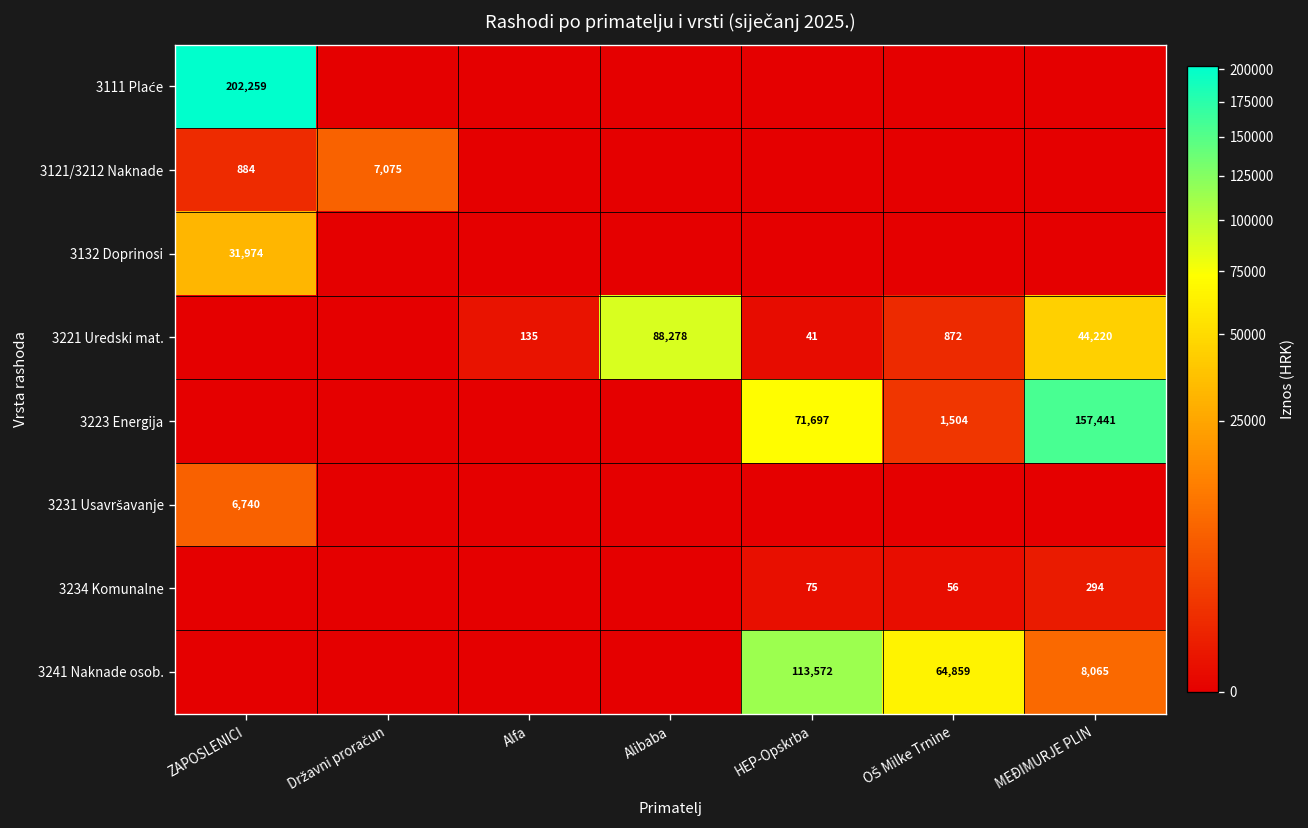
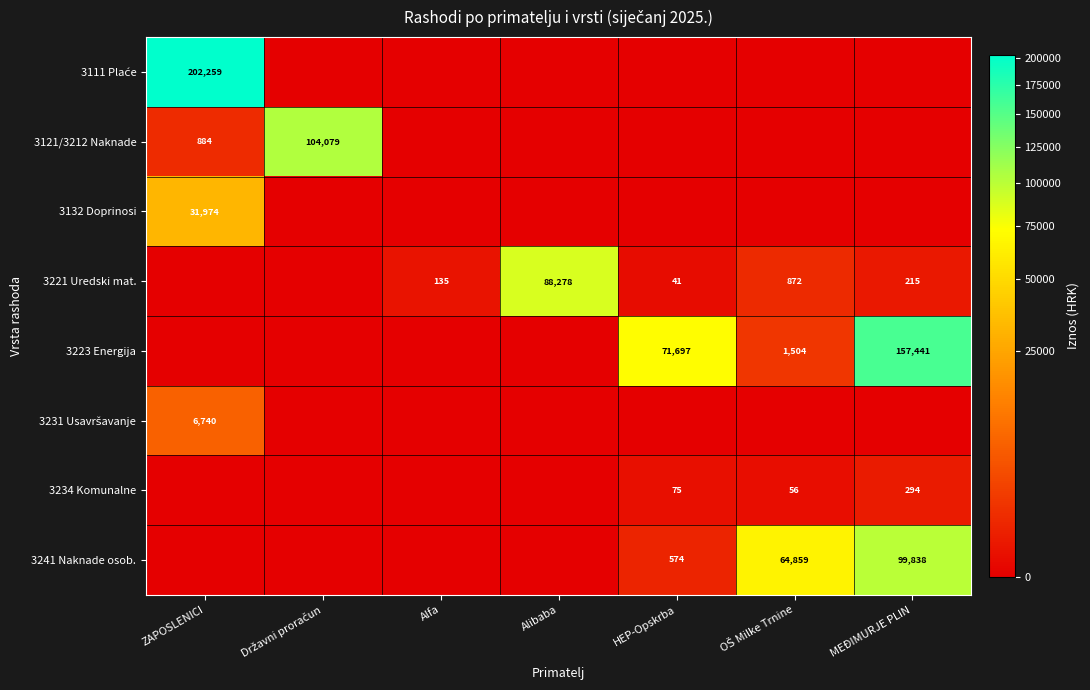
  {
    "3111 Plaće": {
      "ZAPOSLENICI": "202,259"
    },
    "3121/3212 Naknade": {
      "ZAPOSLENICI": "884",
-     "Državni proračun": "7,075"
+     "Državni proračun": "104,079"
    },
    "3132 Doprinosi": {
      "ZAPOSLENICI": "31,974"
    },
    "3221 Uredski mat.": {
      "Alfa": "135",
      "Alibaba": "88,278",
      "HEP-Opskrba": "41",
      "OŠ Milke Trnine": "872",
-     "MEĐIMURJE PLIN": "44,220"
+     "MEĐIMURJE PLIN": "215"
    },
    "3223 Energija": {
      "HEP-Opskrba": "71,697",
      "OŠ Milke Trnine": "1,504",
      "MEĐIMURJE PLIN": "157,441"
    },
    "3231 Usavršavanje": {
      "ZAPOSLENICI": "6,740"
    },
    "3234 Komunalne": {
      "HEP-Opskrba": "75",
      "OŠ Milke Trnine": "56",
      "MEĐIMURJE PLIN": "294"
    },
    "3241 Naknade osob.": {
-     "HEP-Opskrba": "113,572",
+     "HEP-Opskrba": "574",
      "OŠ Milke Trnine": "64,859",
-     "MEĐIMURJE PLIN": "8,065"
+     "MEĐIMURJE PLIN": "99,838"
    }
  }
